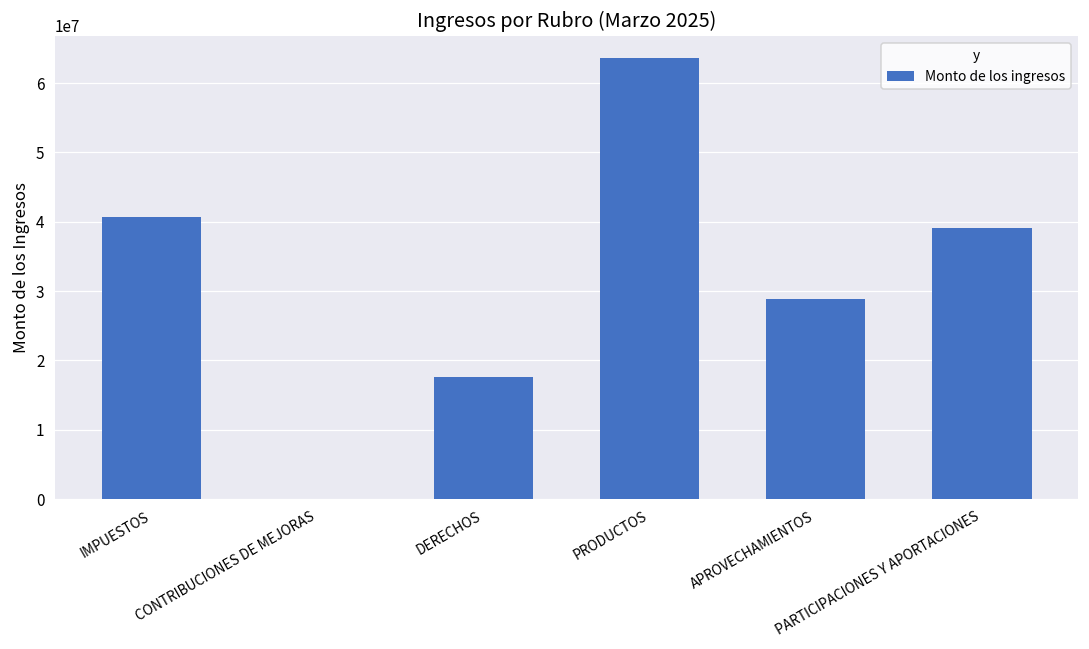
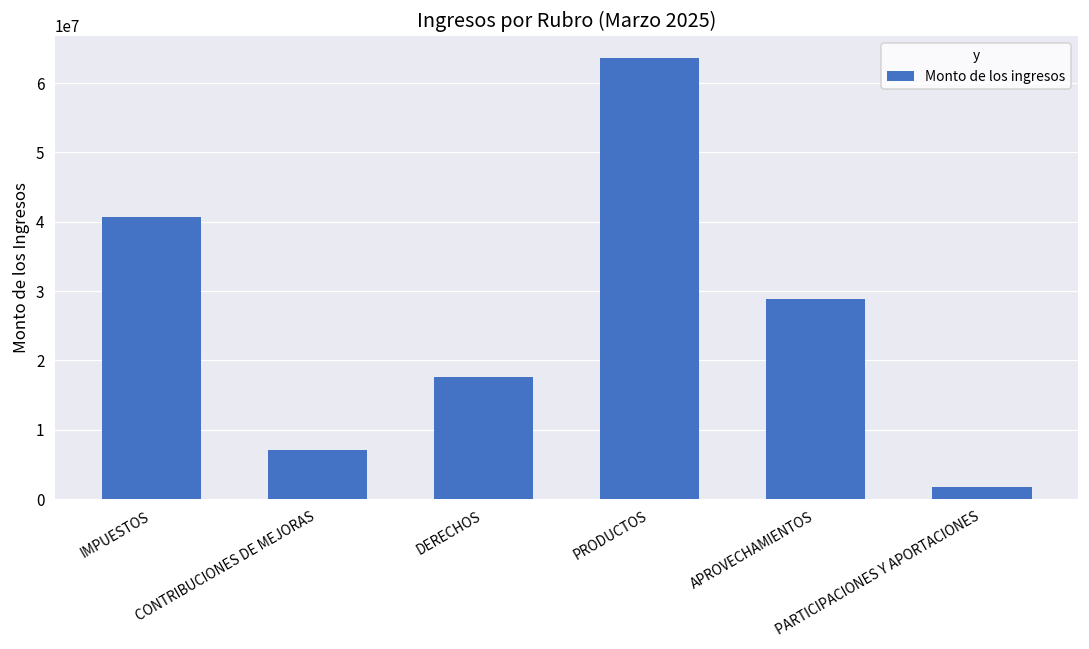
  {
    "IMPUESTOS": 41000000,
-   "CONTRIBUCIONES DE MEJORAS": 0,
+   "CONTRIBUCIONES DE MEJORAS": 7000000,
    "DERECHOS": 18000000,
    "PRODUCTOS": 64000000,
    "APROVECHAMIENTOS": 29000000,
-   "PARTICIPACIONES Y APORTACIONES": 39000000
+   "PARTICIPACIONES Y APORTACIONES": 2000000
  }
